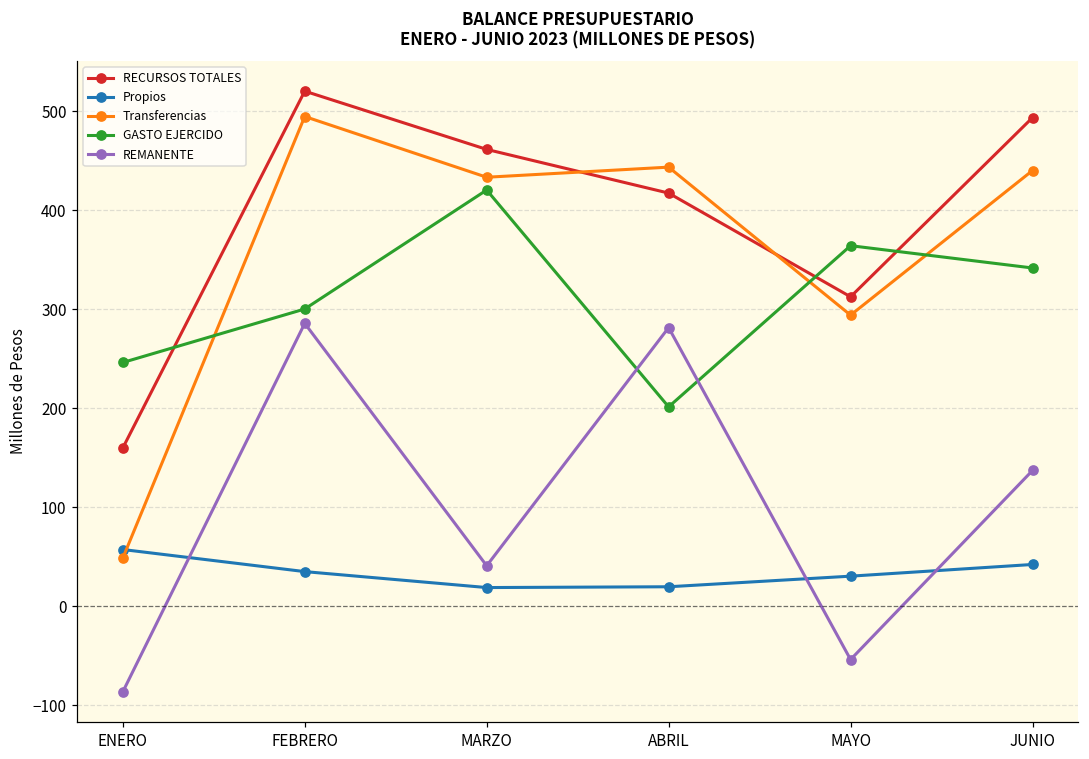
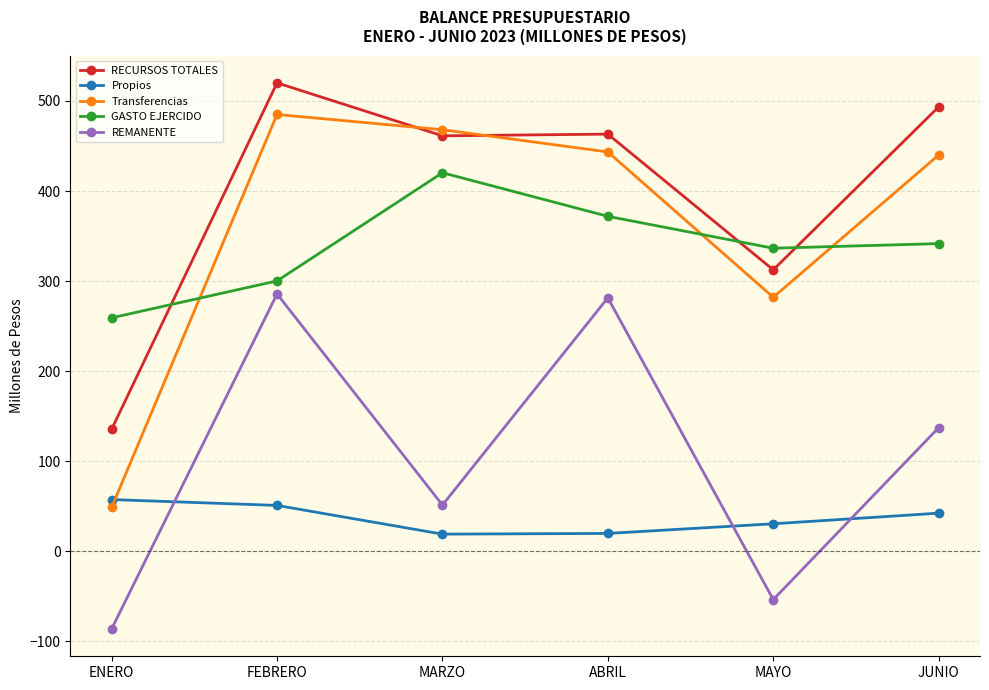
  {
    "RECURSOS TOTALES": {
-     "ENERO": 160,
+     "ENERO": 140,
      "FEBRERO": 520,
      "MARZO": 460,
-     "ABRIL": 420,
+     "ABRIL": 460,
      "MAYO": 310,
      "JUNIO": 490
    },
    "Propios": {
      "ENERO": 60,
-     "FEBRERO": 40,
+     "FEBRERO": 50,
      "MARZO": 20,
      "ABRIL": 20,
      "MAYO": 30,
      "JUNIO": 40
    },
    "Transferencias": {
      "ENERO": 50,
-     "FEBRERO": 495,
-     "MARZO": 430,
+     "FEBRERO": 485,
+     "MARZO": 470,
      "ABRIL": 440,
-     "MAYO": 290,
+     "MAYO": 280,
      "JUNIO": 440
    },
    "GASTO EJERCIDO": {
-     "ENERO": 250,
+     "ENERO": 260,
      "FEBRERO": 300,
      "MARZO": 420,
-     "ABRIL": 200,
-     "MAYO": 360,
+     "ABRIL": 370,
+     "MAYO": 340,
      "JUNIO": 340
    },
    "REMANENTE": {
      "ENERO": -90,
      "FEBRERO": 290,
-     "MARZO": 40,
+     "MARZO": 50,
      "ABRIL": 280,
      "MAYO": -50,
      "JUNIO": 140
    }
  }
